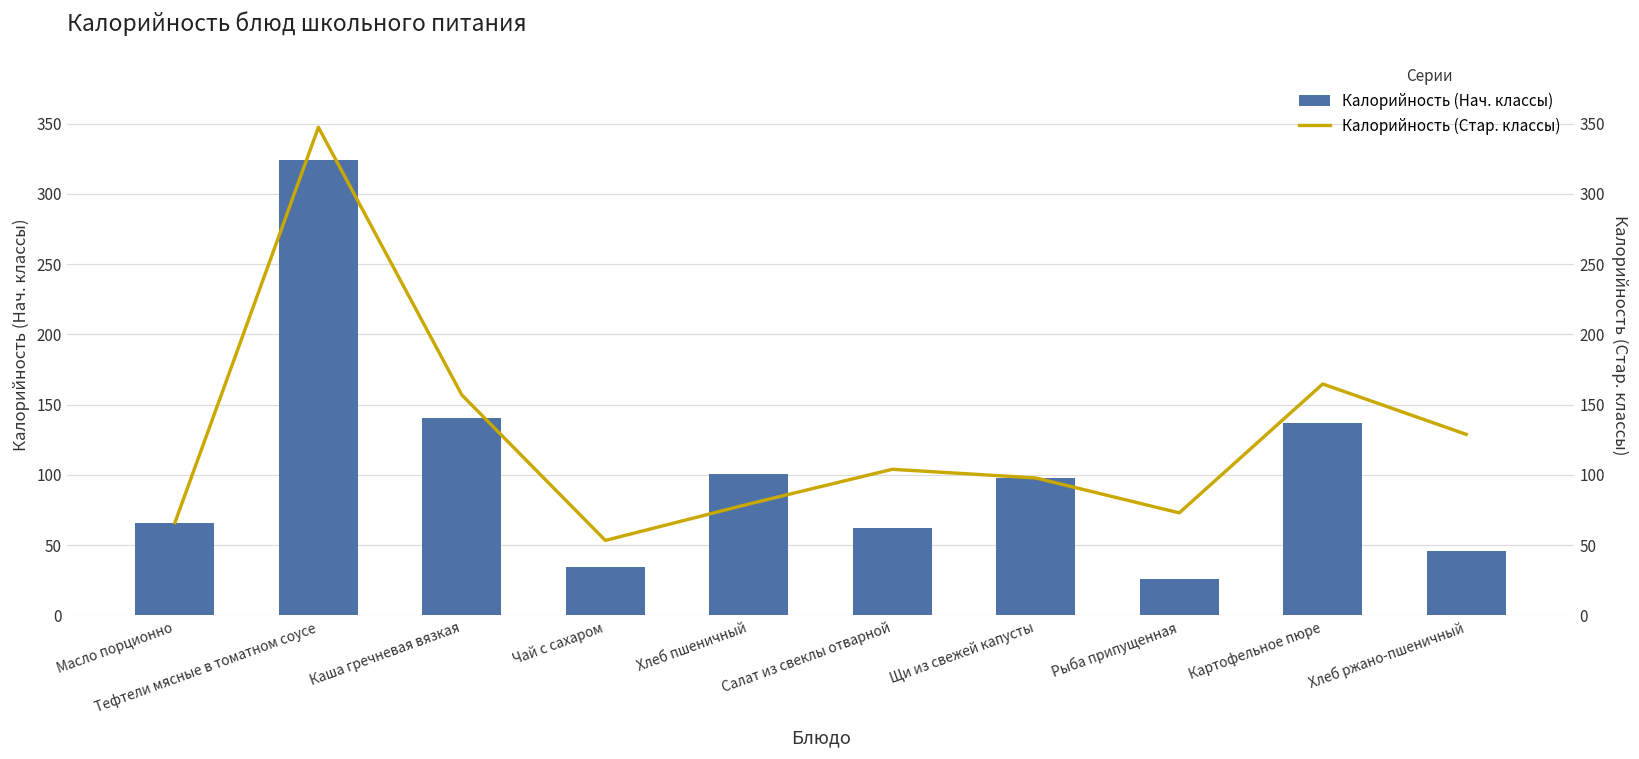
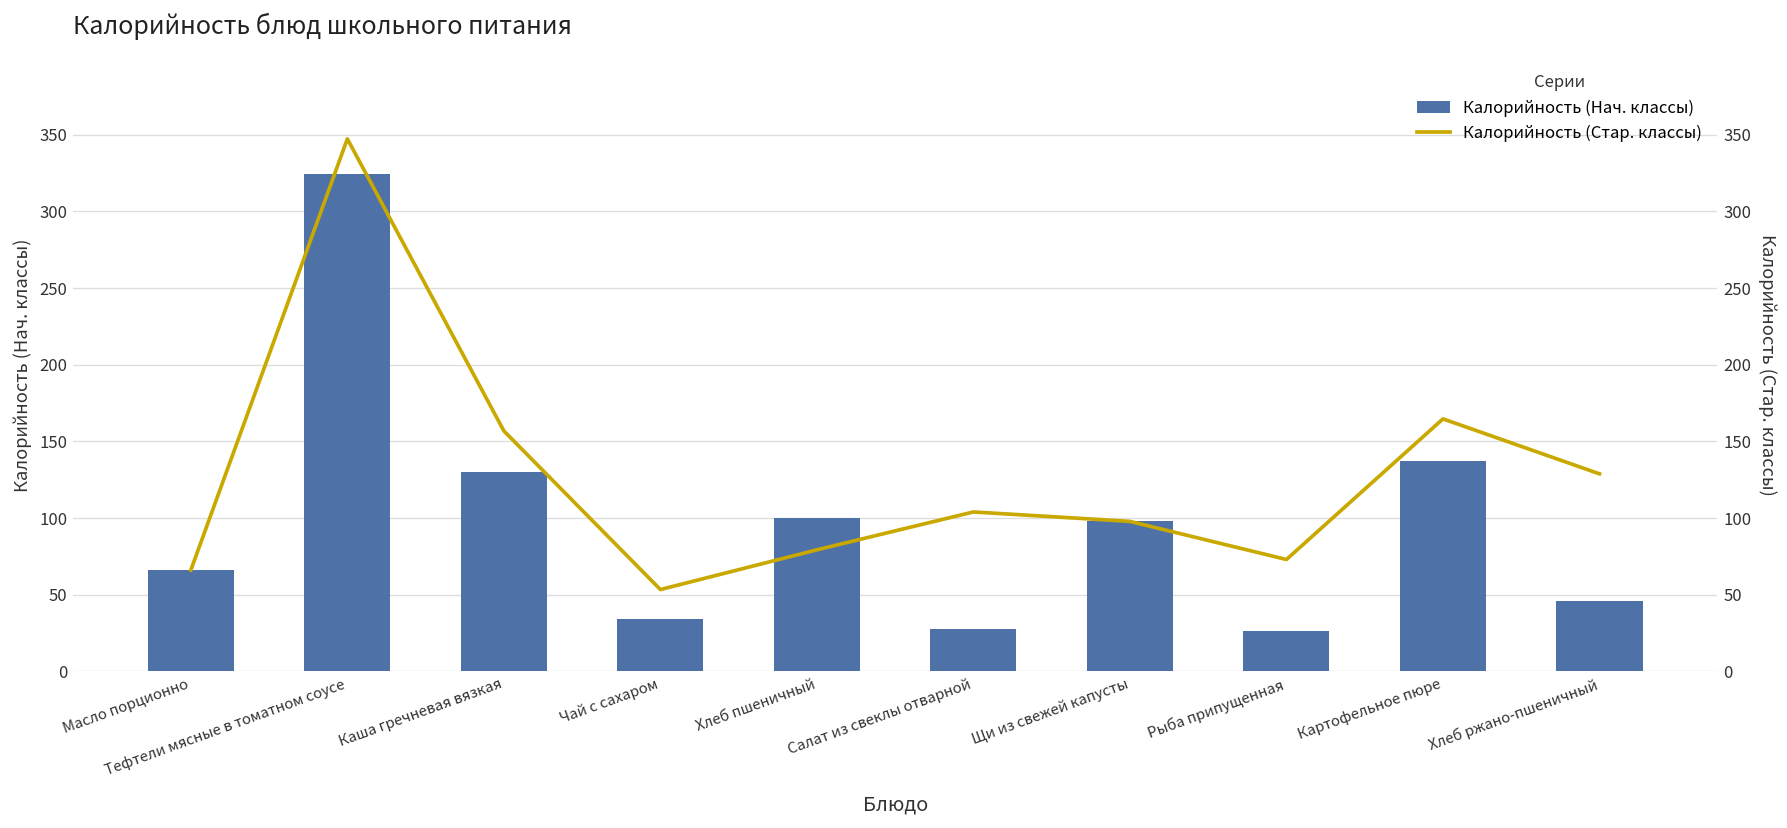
  {
    "Калорийность (Нач. классы)": {
      "Масло порционно": 66,
      "Тефтели мясные в томатном соусе": 324,
-     "Каша гречневая вязкая": 140,
+     "Каша гречневая вязкая": 130,
      "Чай с сахаром": 34,
      "Хлеб пшеничный": 100,
-     "Салат из свеклы отварной": 62,
+     "Салат из свеклы отварной": 28,
      "Щи из свежей капусты": 98,
      "Рыба припущенная": 26,
      "Картофельное пюре": 137,
      "Хлеб ржано-пшеничный": 46
    },
    "Калорийность (Стар. классы)": {
      "Масло порционно": 66,
      "Тефтели мясные в томатном соусе": 347,
      "Каша гречневая вязкая": 157,
      "Чай с сахаром": 53,
      "Хлеб пшеничный": 79,
      "Салат из свеклы отварной": 104,
      "Щи из свежей капусты": 98,
      "Рыба припущенная": 73,
      "Картофельное пюре": 165,
      "Хлеб ржано-пшеничный": 129
    }
  }
